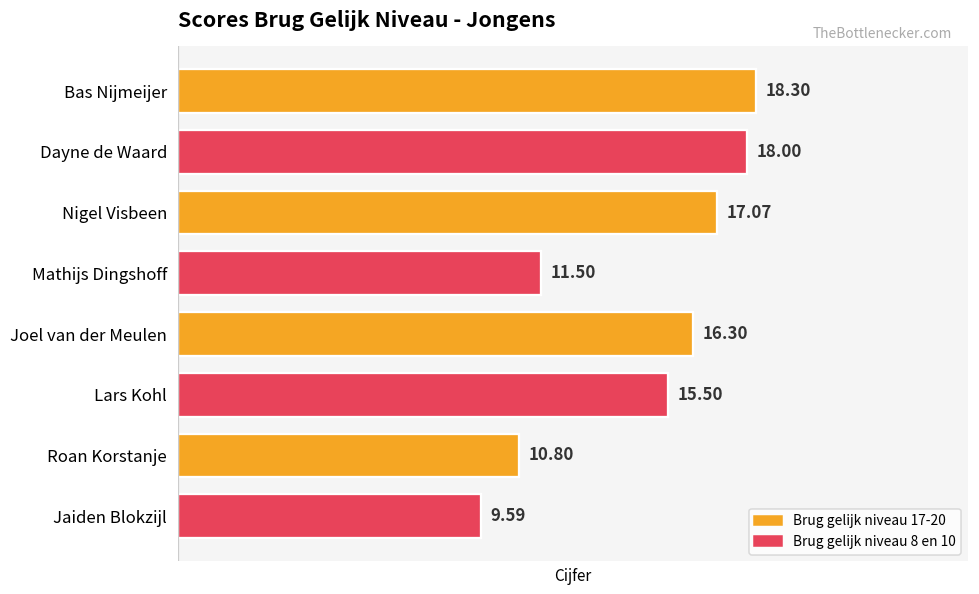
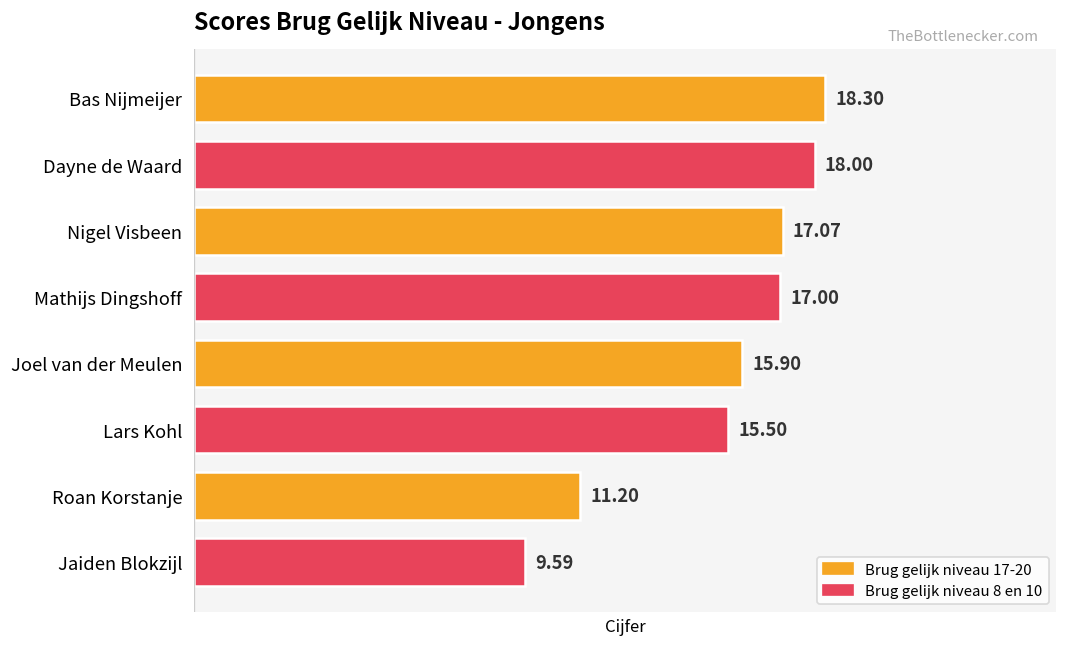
  {
    "Bas Nijmeijer": 18.30,
    "Dayne de Waard": 18.00,
    "Nigel Visbeen": 17.07,
-   "Mathijs Dingshoff": 11.50,
-   "Joel van der Meulen": 16.30,
+   "Mathijs Dingshoff": 17.00,
+   "Joel van der Meulen": 15.90,
    "Lars Kohl": 15.50,
-   "Roan Korstanje": 10.80,
+   "Roan Korstanje": 11.20,
    "Jaiden Blokzijl": 9.59
  }
